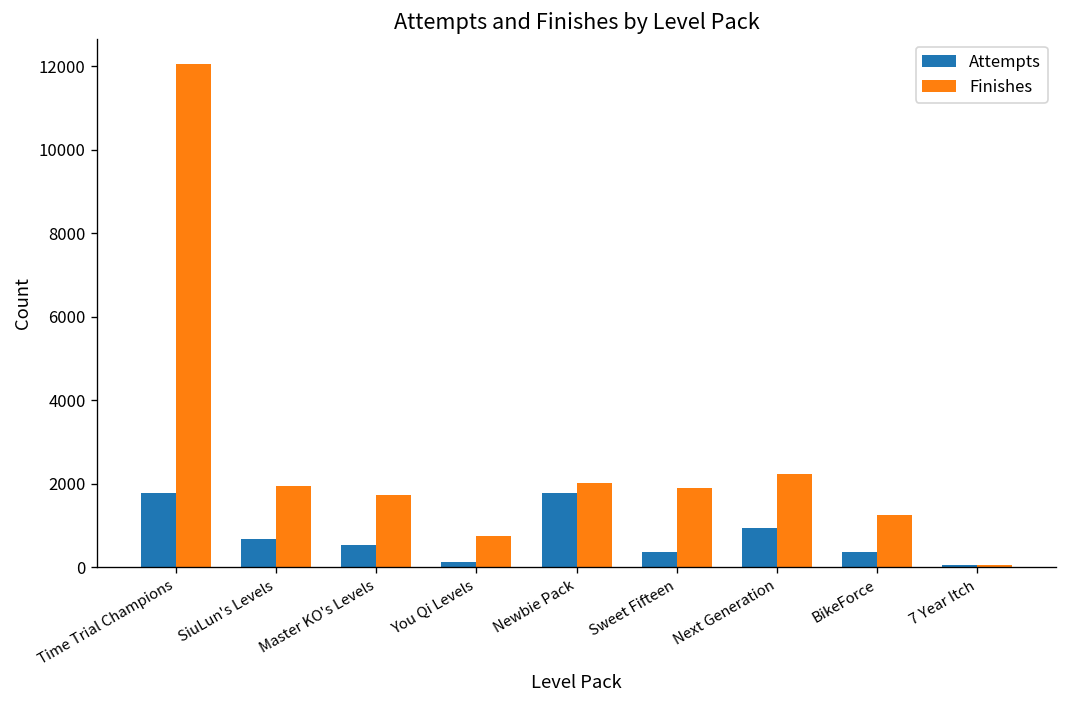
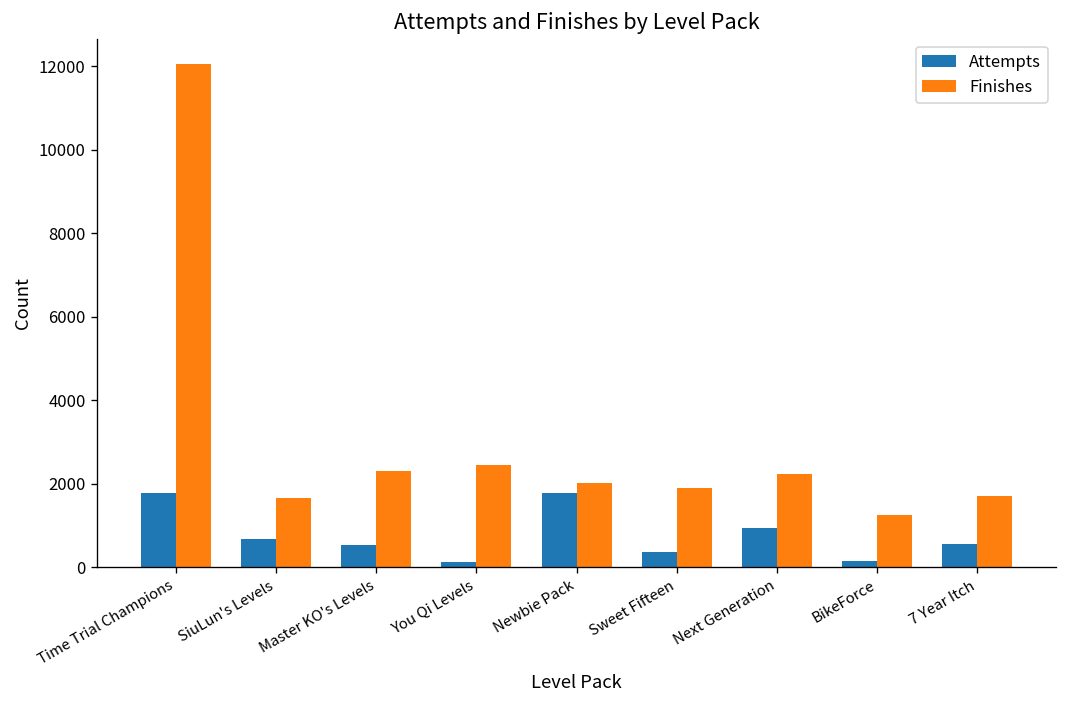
  {
    "Attempts": {
      "Time Trial Champions": 1800,
      "SiuLun's Levels": 700,
      "Master KO's Levels": 500,
      "You Qi Levels": 100,
      "Newbie Pack": 1800,
      "Sweet Fifteen": 400,
      "Next Generation": 900,
-     "BikeForce": 400,
-     "7 Year Itch": 0
+     "BikeForce": 100,
+     "7 Year Itch": 600
    },
    "Finishes": {
      "Time Trial Champions": 12100,
-     "SiuLun's Levels": 2000,
-     "Master KO's Levels": 1700,
-     "You Qi Levels": 700,
+     "SiuLun's Levels": 1700,
+     "Master KO's Levels": 2300,
+     "You Qi Levels": 2500,
      "Newbie Pack": 2000,
      "Sweet Fifteen": 1900,
      "Next Generation": 2200,
      "BikeForce": 1300,
-     "7 Year Itch": 100
+     "7 Year Itch": 1700
    }
  }
